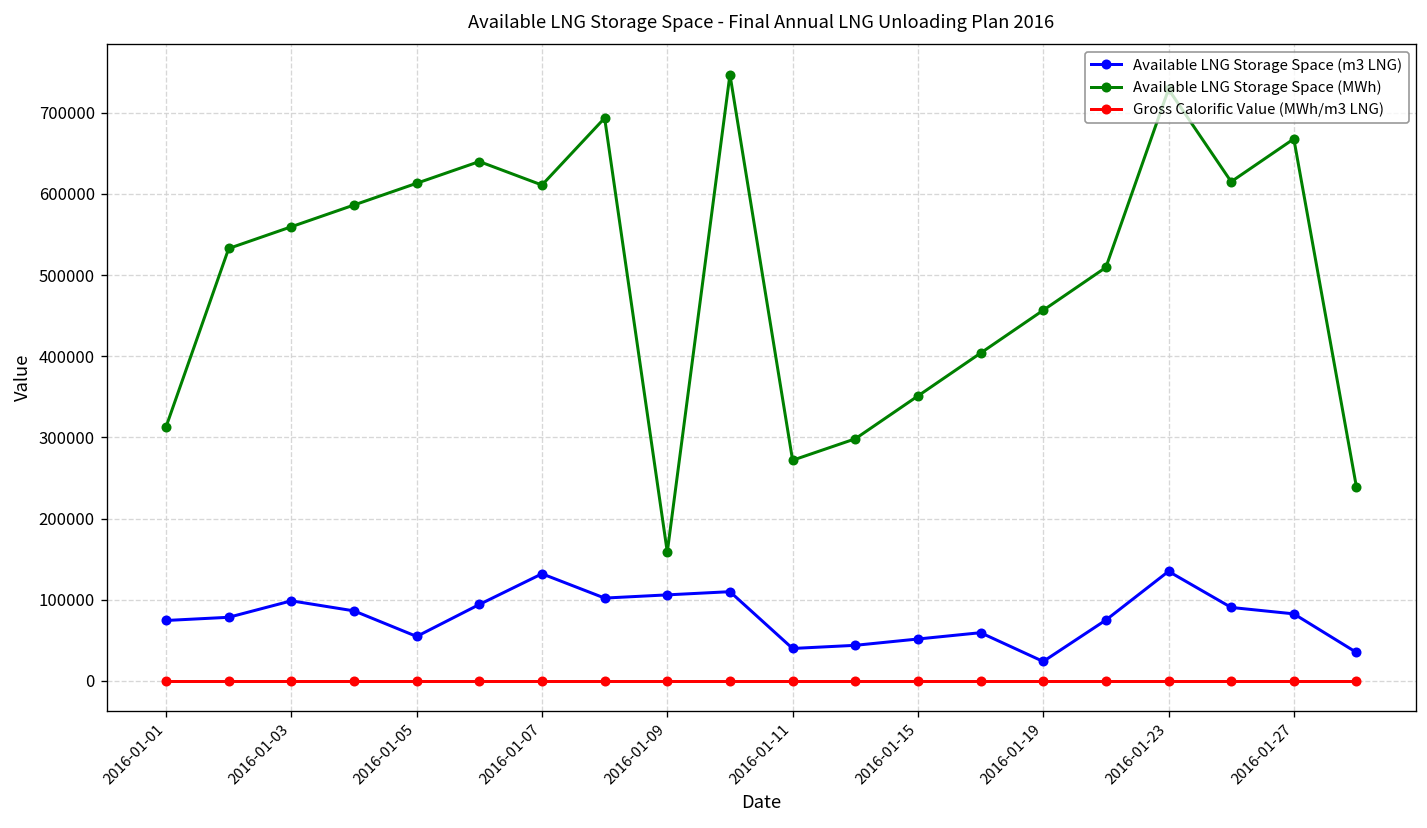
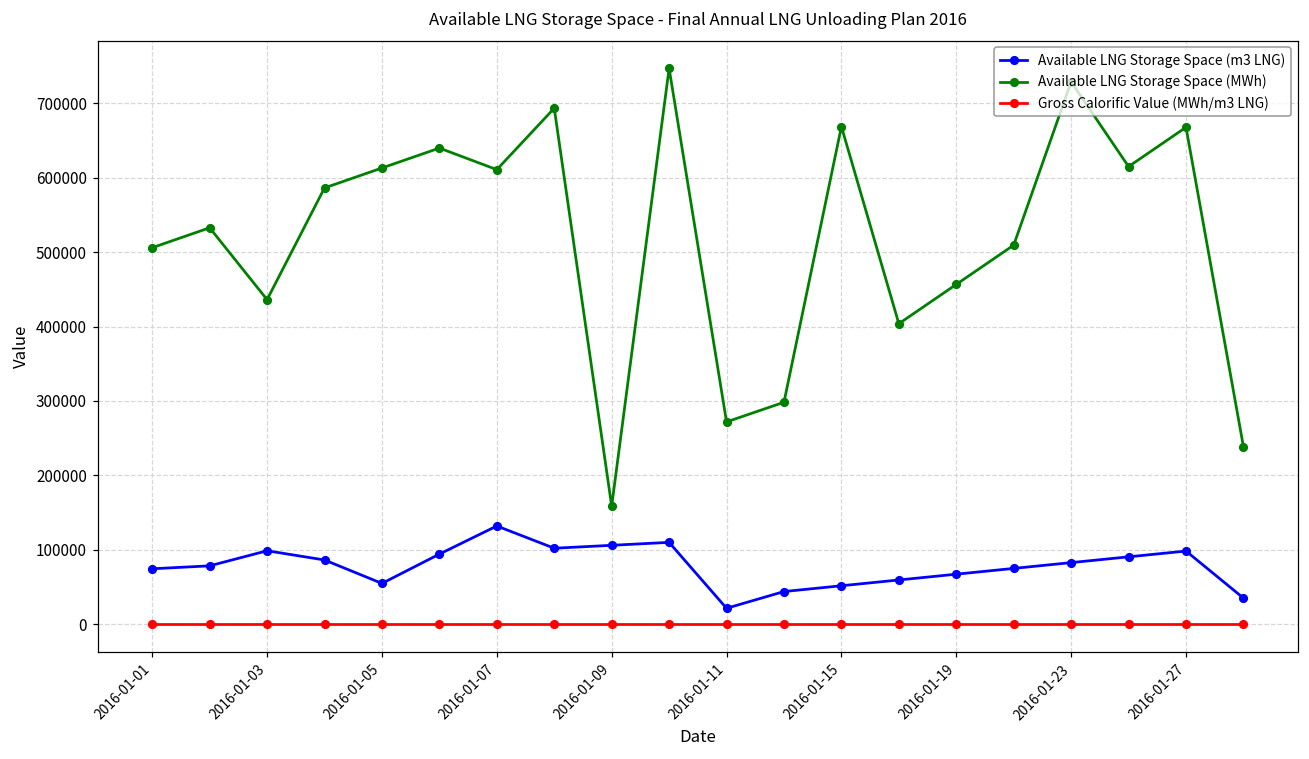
  {
    "Available LNG Storage Space (m3 LNG)": {
      "2016-01-01": 70000,
      "2016-01-03": 100000,
      "2016-01-05": 50000,
      "2016-01-07": 130000,
      "2016-01-09": 110000,
-     "2016-01-11": 40000,
+     "2016-01-11": 20000,
      "2016-01-15": 50000,
-     "2016-01-19": 20000,
-     "2016-01-23": 140000,
-     "2016-01-27": 80000
+     "2016-01-19": 70000,
+     "2016-01-23": 80000,
+     "2016-01-27": 100000
    },
    "Available LNG Storage Space (MWh)": {
-     "2016-01-01": 310000,
-     "2016-01-03": 560000,
+     "2016-01-01": 510000,
+     "2016-01-03": 440000,
      "2016-01-05": 610000,
      "2016-01-07": 610000,
      "2016-01-09": 160000,
      "2016-01-11": 270000,
-     "2016-01-15": 350000,
+     "2016-01-15": 670000,
      "2016-01-19": 460000,
      "2016-01-27": 670000
    },
    "Gross Calorific Value (MWh/m3 LNG)": {
      "2016-01-01": 0,
      "2016-01-03": 0,
      "2016-01-05": 0,
      "2016-01-07": 0,
      "2016-01-09": 0,
      "2016-01-11": 0,
      "2016-01-15": 0,
      "2016-01-19": 0,
      "2016-01-23": 0,
      "2016-01-27": 0
    }
  }
